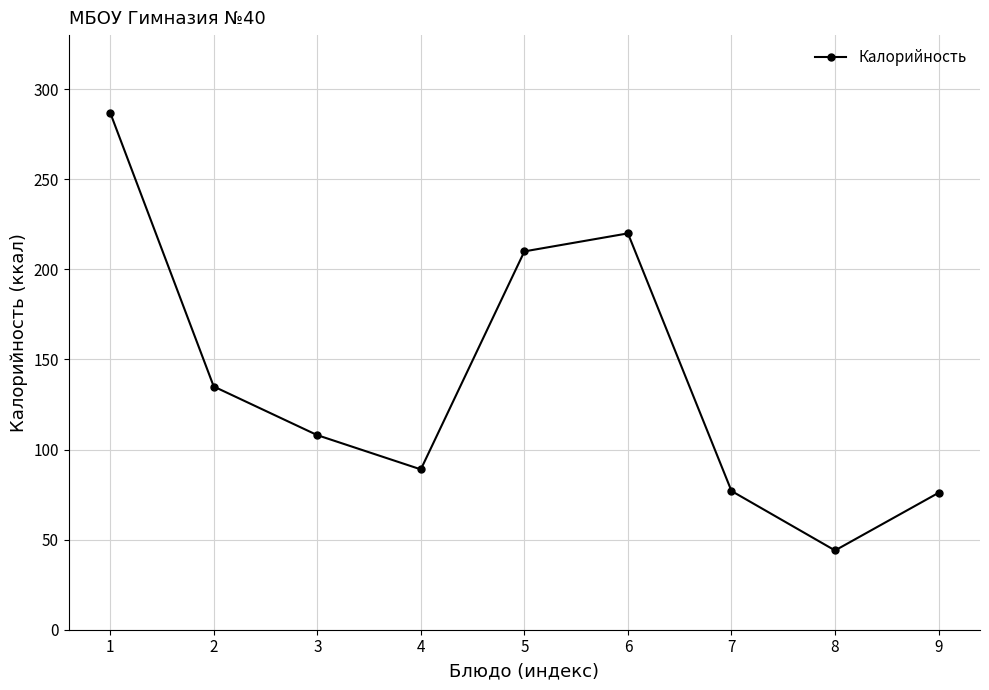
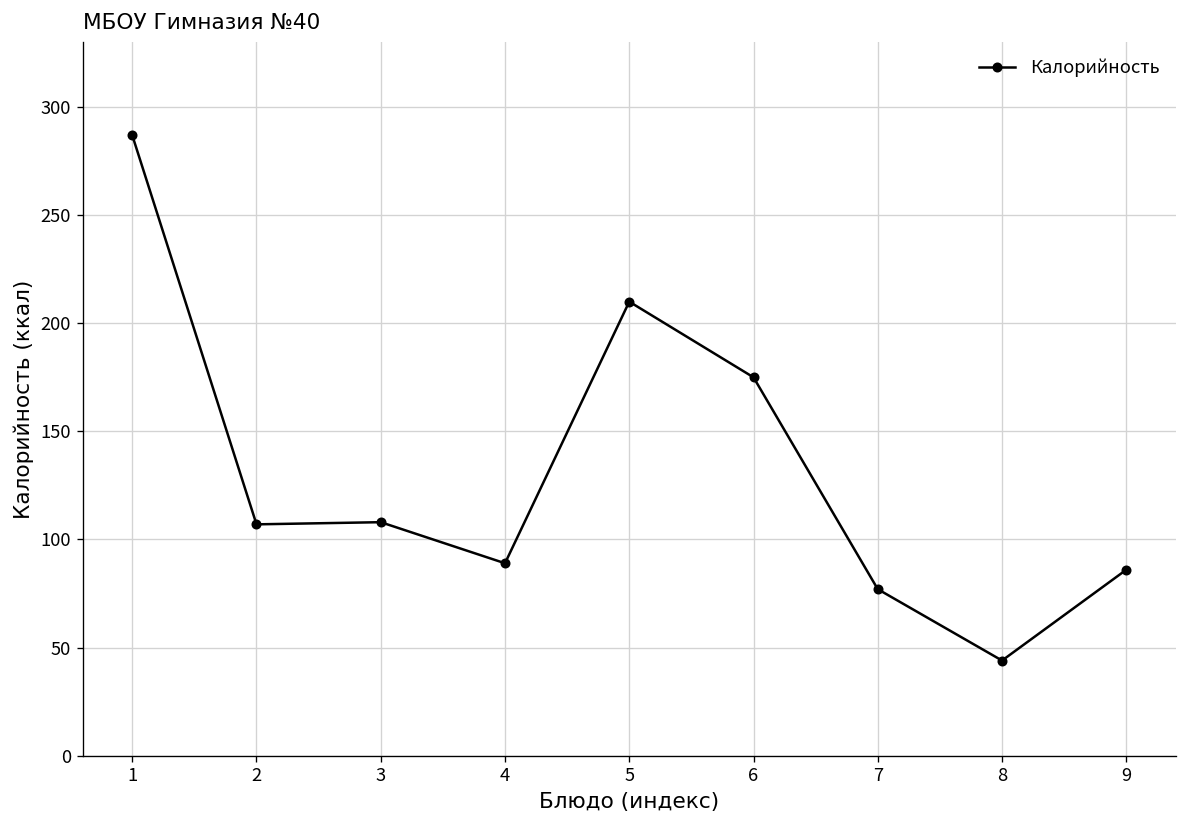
  {
    "1": 287,
-   "2": 135,
+   "2": 107,
    "3": 108,
    "4": 89,
    "5": 210,
-   "6": 220,
+   "6": 175,
    "7": 77,
    "8": 44,
-   "9": 76
+   "9": 86
  }
